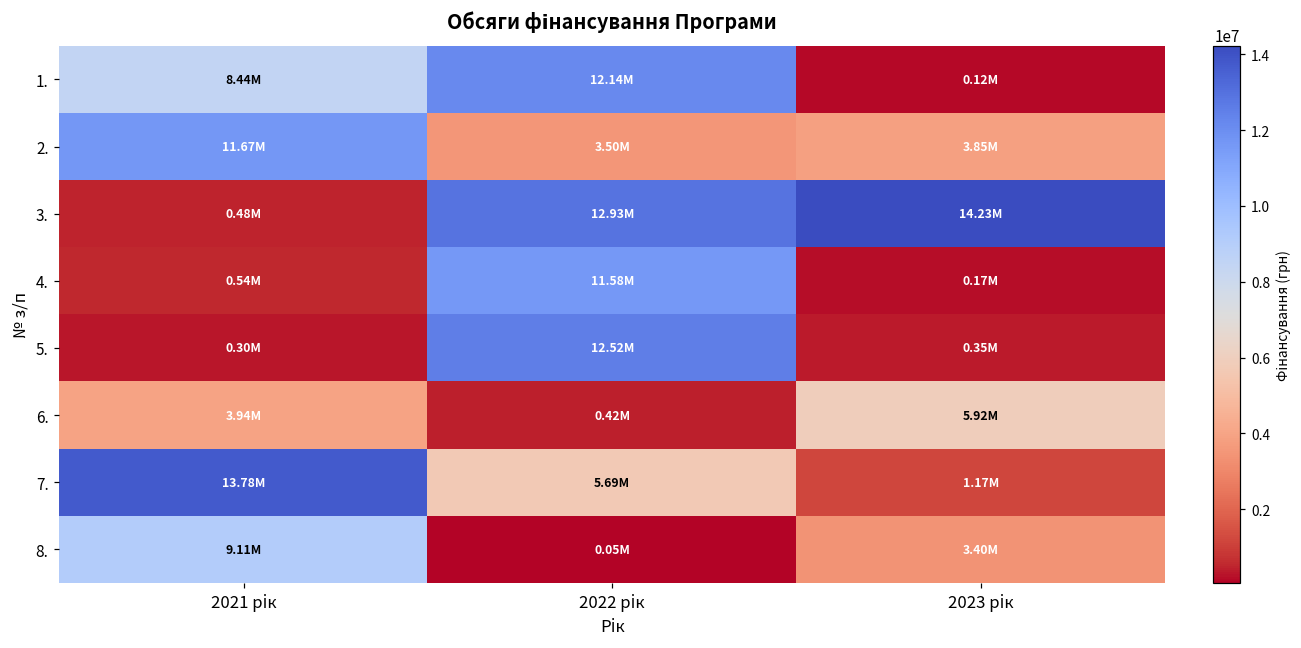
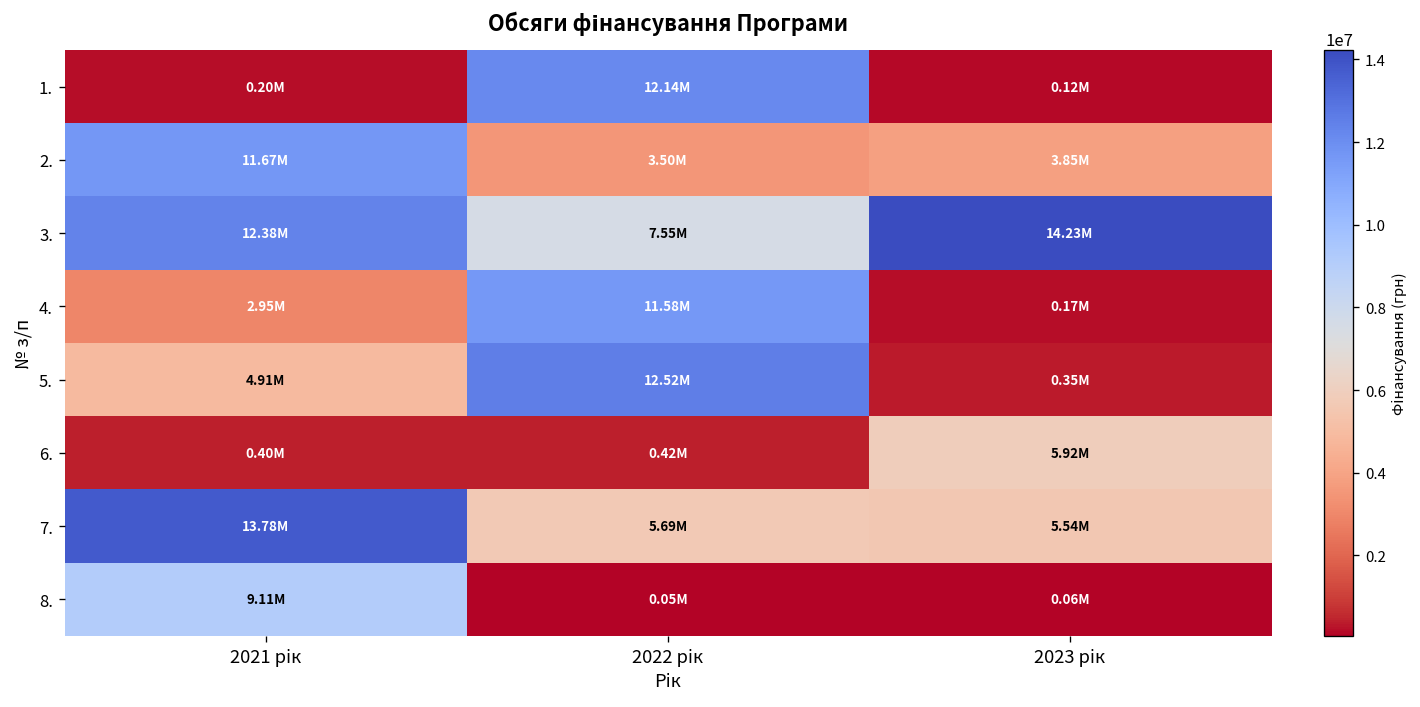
  {
    "1.": {
-     "2021 рік": "8.44M",
+     "2021 рік": "0.20M",
      "2022 рік": "12.14M",
      "2023 рік": "0.12M"
    },
    "2.": {
      "2021 рік": "11.67M",
      "2022 рік": "3.50M",
      "2023 рік": "3.85M"
    },
    "3.": {
-     "2021 рік": "0.48M",
-     "2022 рік": "12.93M",
+     "2021 рік": "12.38M",
+     "2022 рік": "7.55M",
      "2023 рік": "14.23M"
    },
    "4.": {
-     "2021 рік": "0.54M",
+     "2021 рік": "2.95M",
      "2022 рік": "11.58M",
      "2023 рік": "0.17M"
    },
    "5.": {
-     "2021 рік": "0.30M",
+     "2021 рік": "4.91M",
      "2022 рік": "12.52M",
      "2023 рік": "0.35M"
    },
    "6.": {
-     "2021 рік": "3.94M",
+     "2021 рік": "0.40M",
      "2022 рік": "0.42M",
      "2023 рік": "5.92M"
    },
    "7.": {
      "2021 рік": "13.78M",
      "2022 рік": "5.69M",
-     "2023 рік": "1.17M"
+     "2023 рік": "5.54M"
    },
    "8.": {
      "2021 рік": "9.11M",
      "2022 рік": "0.05M",
-     "2023 рік": "3.40M"
+     "2023 рік": "0.06M"
    }
  }
